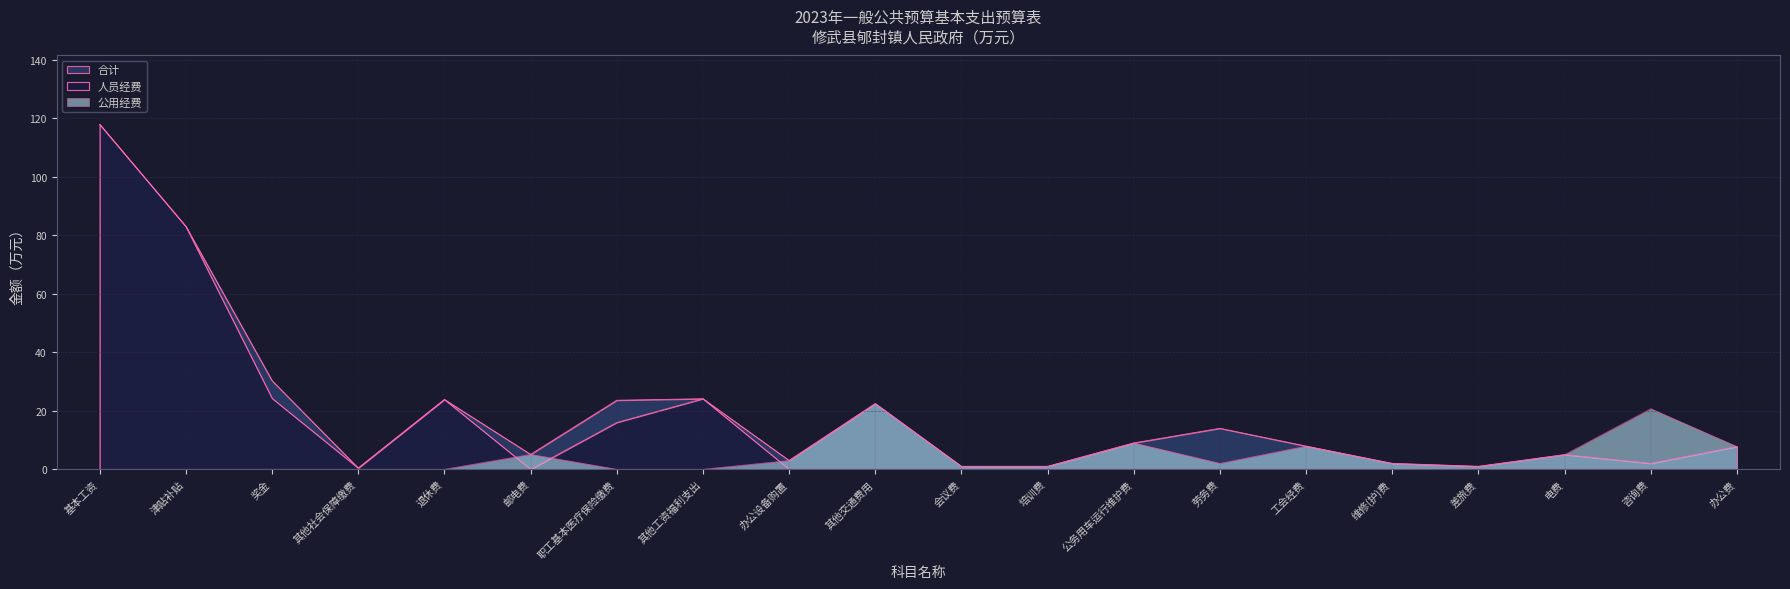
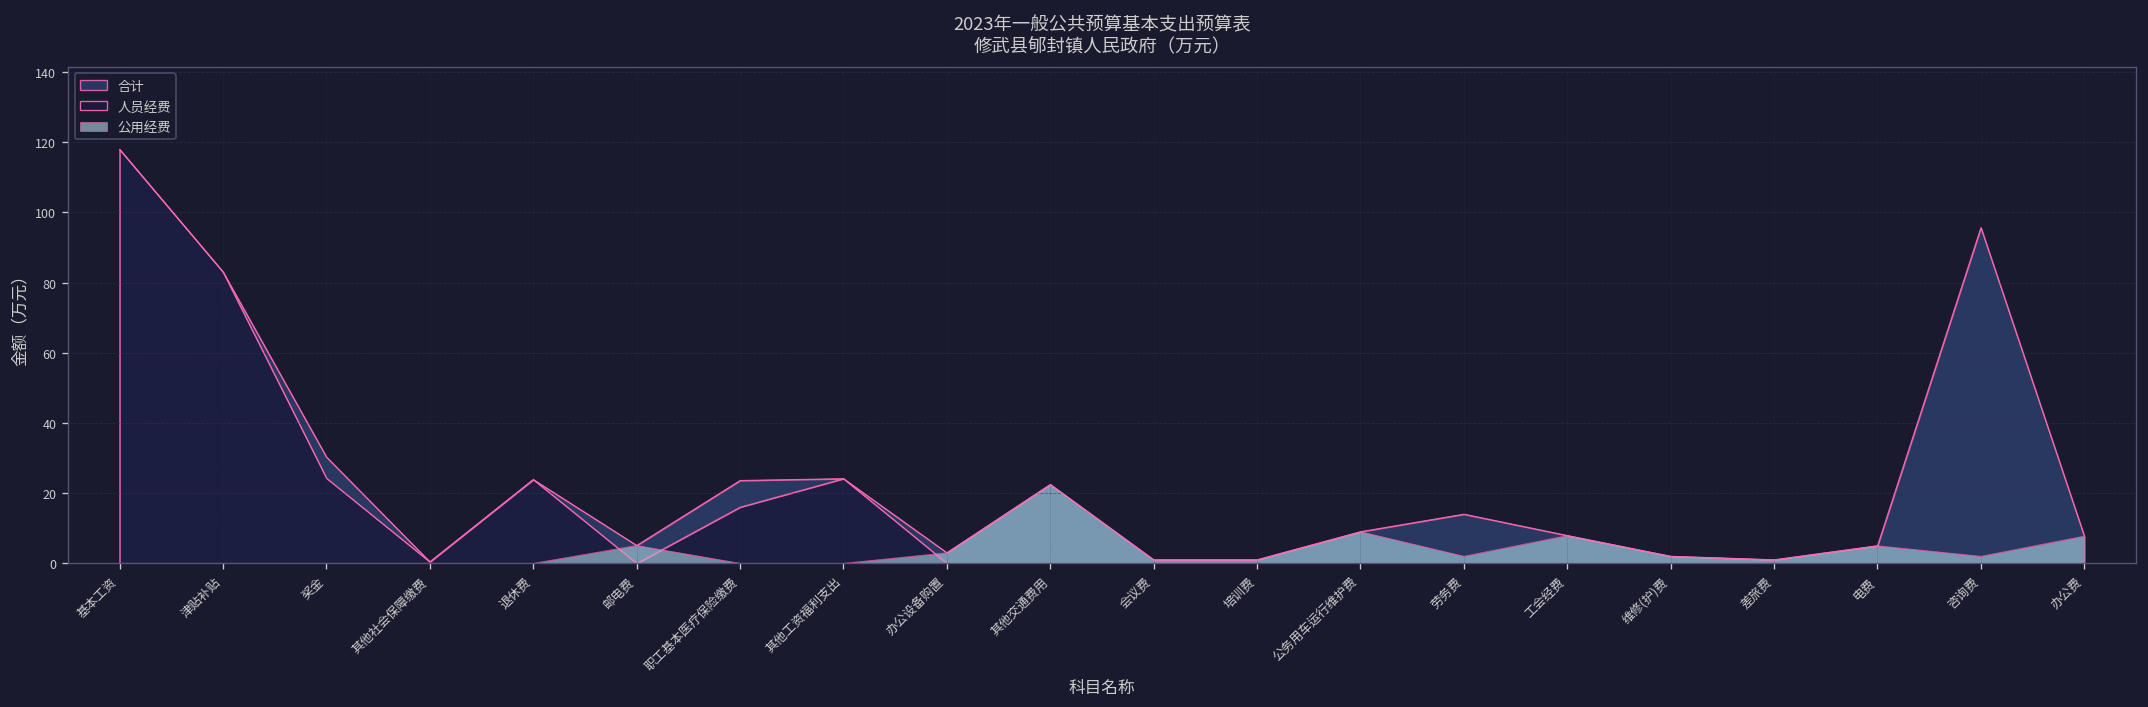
  {
    "合计": {
      "奖金": 30,
      "职工基本医疗保险缴费": 24,
      "劳务费": 14,
-     "咨询费": 2
+     "咨询费": 96
    },
    "人员经费": {
      "奖金": 24,
      "邮电费": 0,
      "职工基本医疗保险缴费": 16,
      "办公设备购置": 0,
      "其他交通费用": 0,
      "会议费": 0,
      "培训费": 0,
      "公务用车运行维护费": 0,
      "劳务费": 0,
      "工会经费": 0,
      "维修(护)费": 0,
      "差旅费": 0,
      "电费": 0,
      "咨询费": 0,
      "办公费": 0
    },
    "公用经费": {
      "基本工资": 0,
      "津贴补贴": 0,
      "奖金": 0,
      "退休费": 0,
      "职工基本医疗保险缴费": 0,
      "其他工资福利支出": 0,
      "劳务费": 2,
-     "咨询费": 21
+     "咨询费": 2
    }
  }
